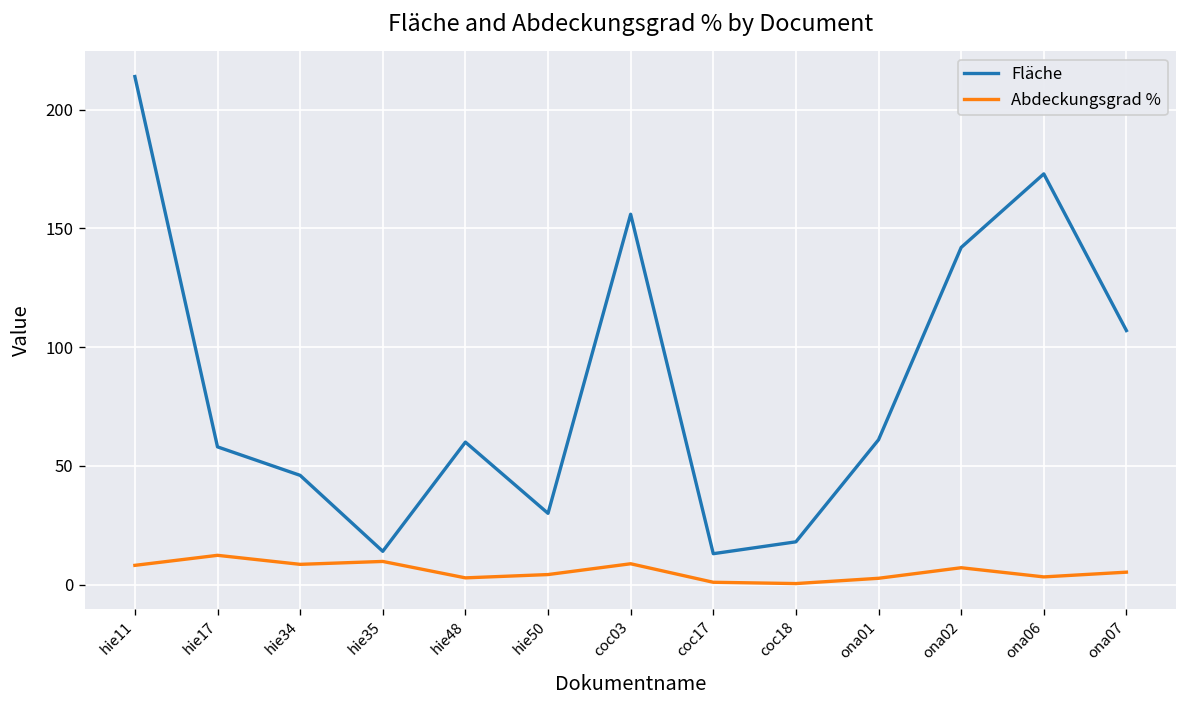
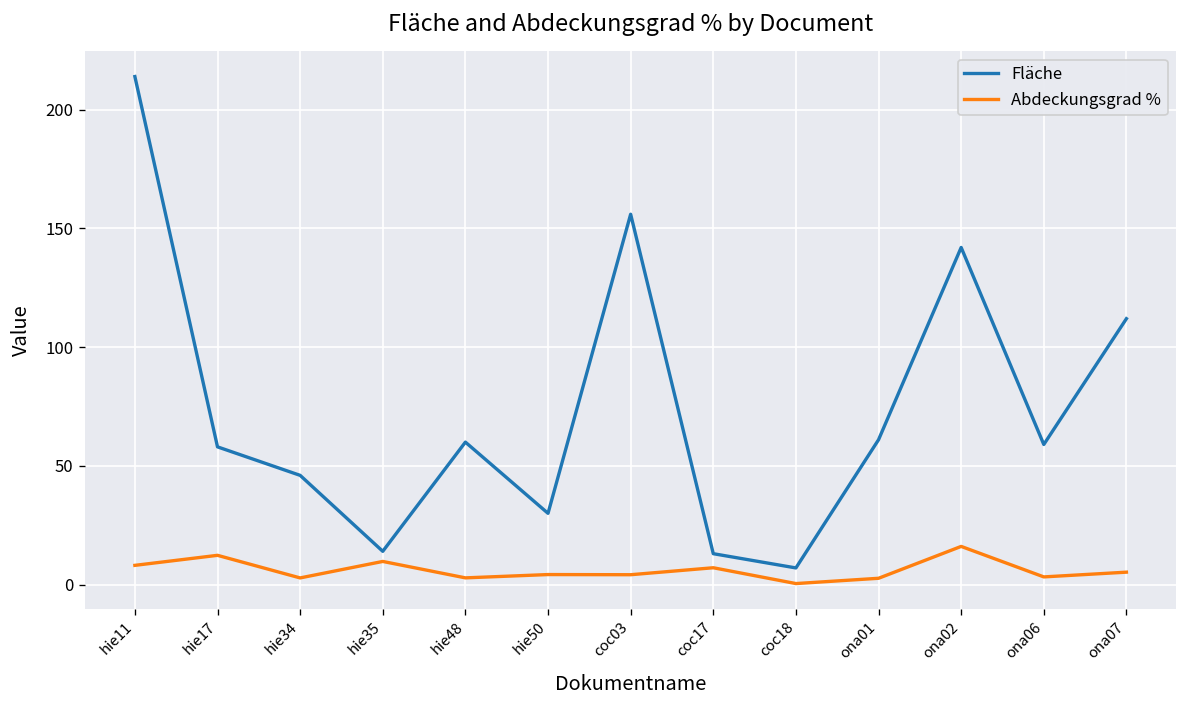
  {
    "Fläche": {
      "hie11": 214,
      "hie17": 58,
      "hie34": 46,
      "hie35": 14,
      "hie48": 60,
      "hie50": 30,
      "coc03": 156,
      "coc17": 13,
-     "coc18": 18,
+     "coc18": 7,
      "ona01": 61,
      "ona02": 142,
-     "ona06": 173,
-     "ona07": 107
+     "ona06": 59,
+     "ona07": 112
    },
    "Abdeckungsgrad %": {
      "hie11": 8,
      "hie17": 12,
-     "hie34": 9,
+     "hie34": 3,
      "hie35": 10,
      "hie48": 3,
      "hie50": 4,
-     "coc03": 9,
-     "coc17": 1,
+     "coc03": 4,
+     "coc17": 7,
      "coc18": 0,
      "ona01": 3,
-     "ona02": 7,
+     "ona02": 16,
      "ona06": 3,
      "ona07": 5
    }
  }
